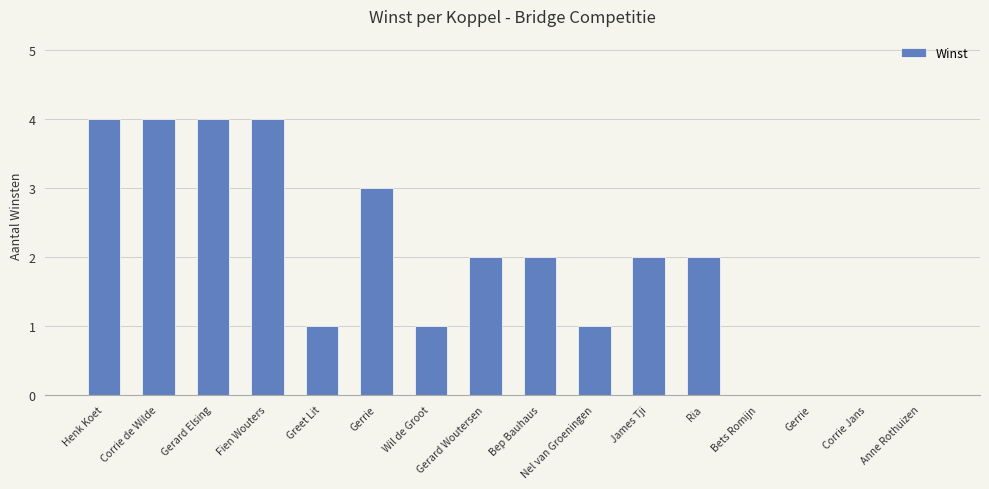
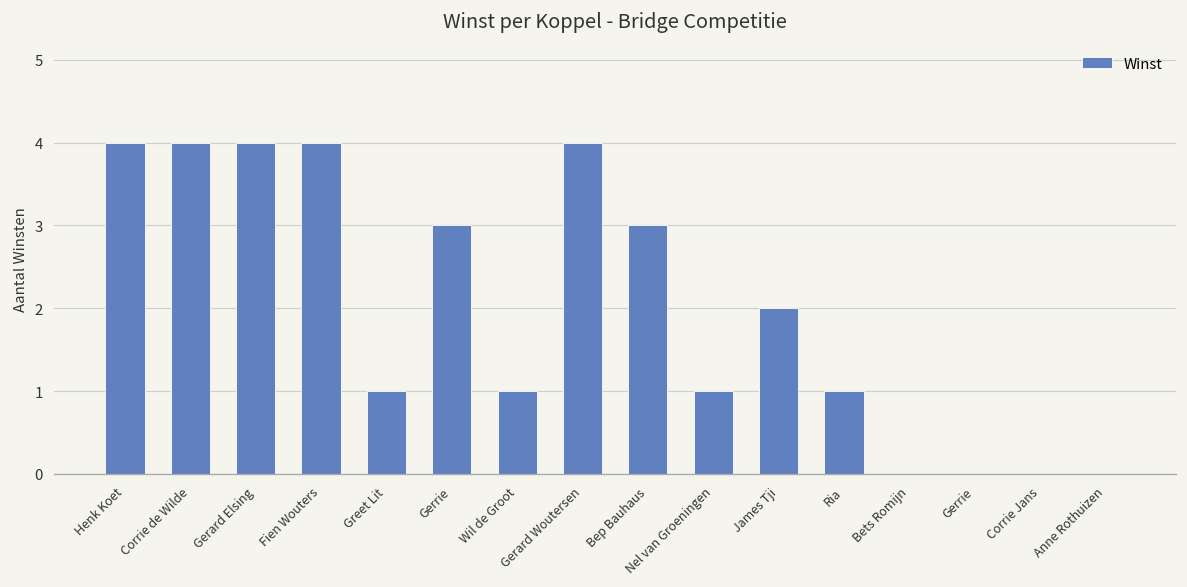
  {
    "Henk Koet": 4,
    "Corrie de Wilde": 4,
    "Gerard Elsing": 4,
    "Fien Wouters": 4,
    "Greet Lit": 1,
    "Wil de Groot": 1,
-   "Gerard Woutersen": 2,
-   "Bep Bauhaus": 2,
+   "Gerard Woutersen": 4,
+   "Bep Bauhaus": 3,
    "Nel van Groeningen": 1,
    "James Tji": 2,
-   "Ria": 2,
+   "Ria": 1,
    "Bets Romijn": 0,
    "Corrie Jans": 0,
    "Anne Rothuizen": 0
  }
